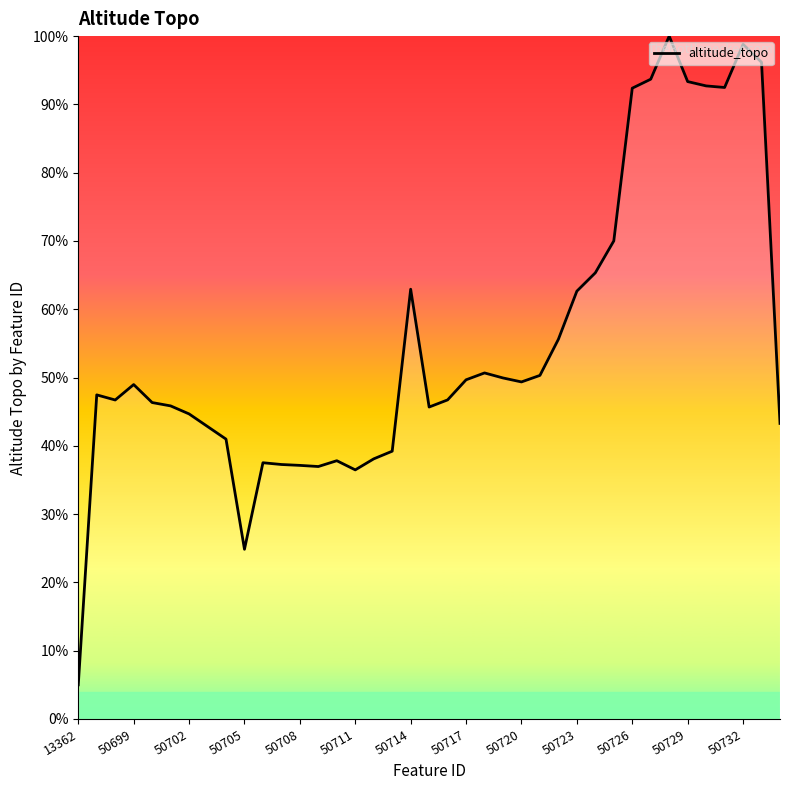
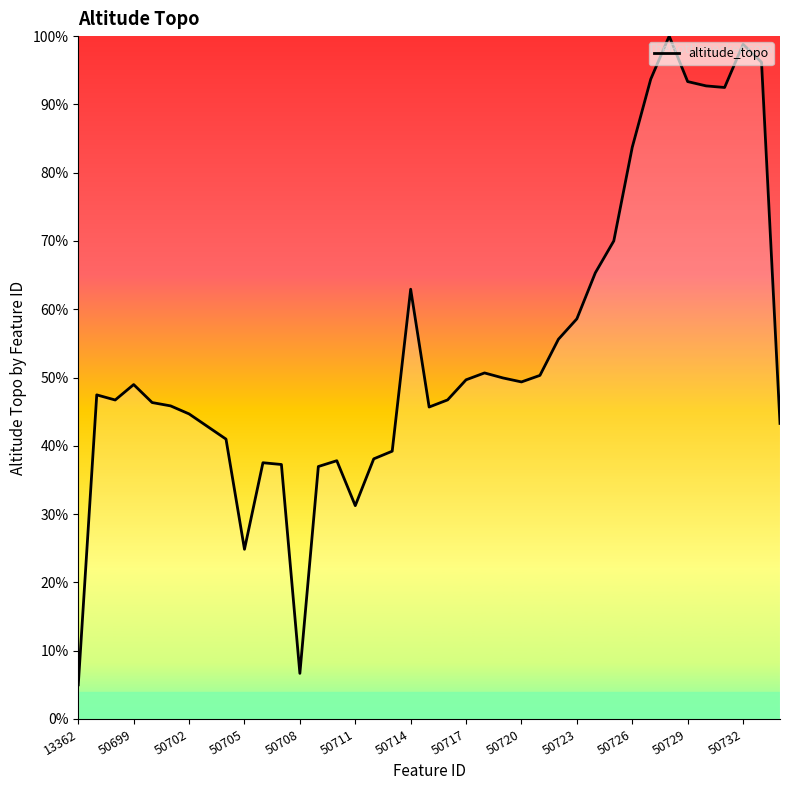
  {
    "13362": "5%",
    "50699": "49%",
    "50702": "45%",
    "50705": "25%",
-   "50708": "37%",
-   "50711": "36%",
+   "50708": "7%",
+   "50711": "31%",
    "50714": "63%",
    "50717": "50%",
    "50720": "49%",
-   "50723": "63%",
-   "50726": "92%",
+   "50723": "59%",
+   "50726": "84%",
    "50729": "93%"
  }
